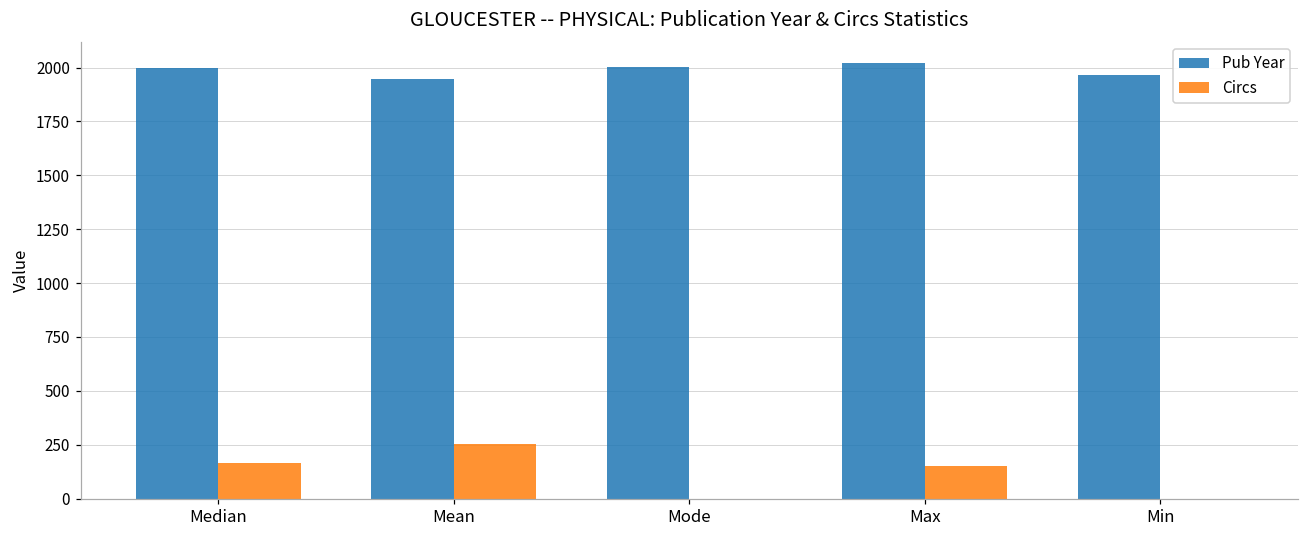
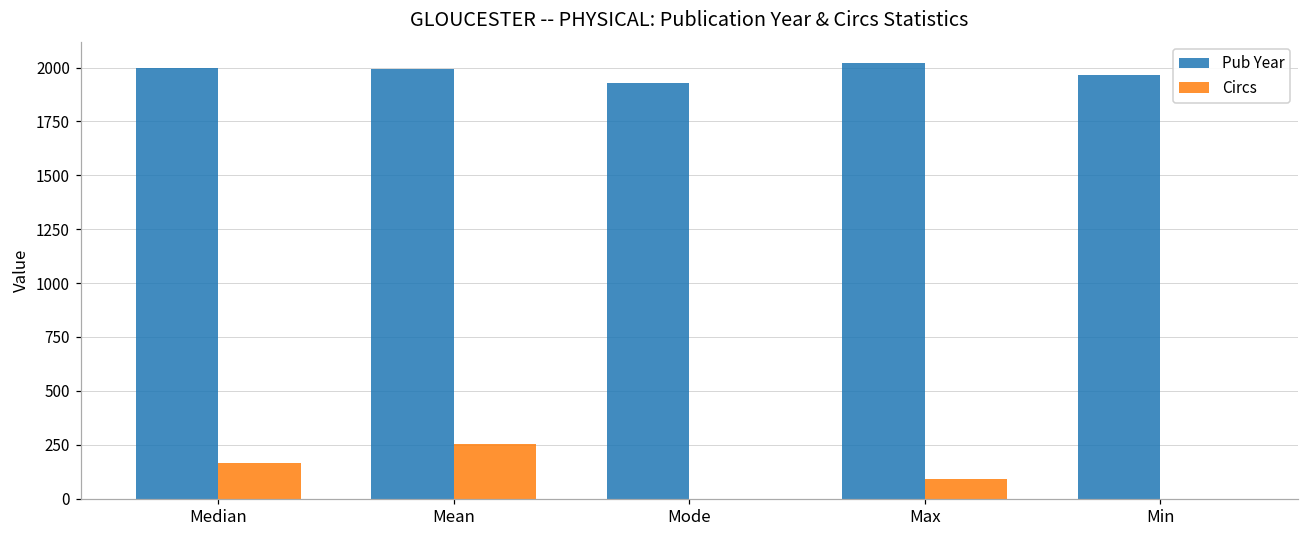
  {
    "Pub Year": {
      "Median": 2000,
-     "Mean": 1950,
-     "Mode": 2000,
+     "Mean": 2000,
+     "Mode": 1930,
      "Max": 2020,
      "Min": 1960
    },
    "Circs": {
      "Median": 170,
      "Mean": 250,
      "Mode": 0,
-     "Max": 150,
+     "Max": 90,
      "Min": 0
    }
  }
